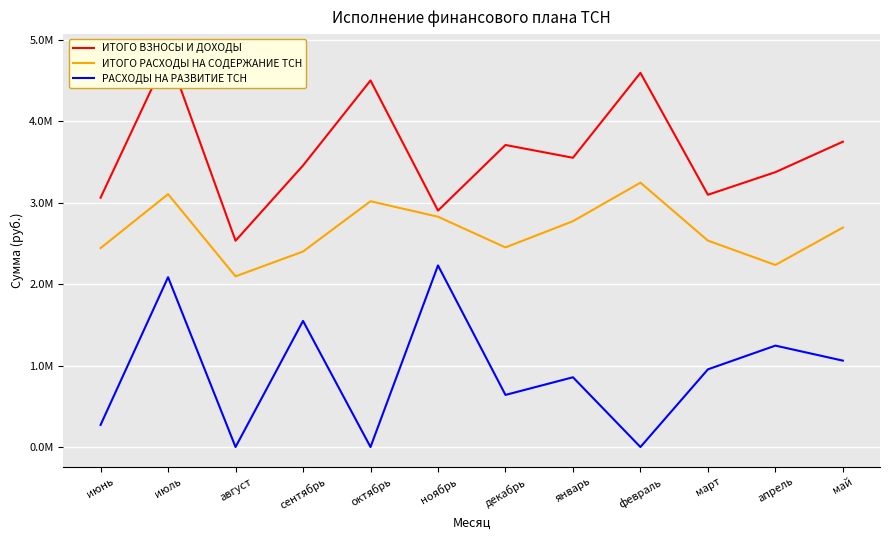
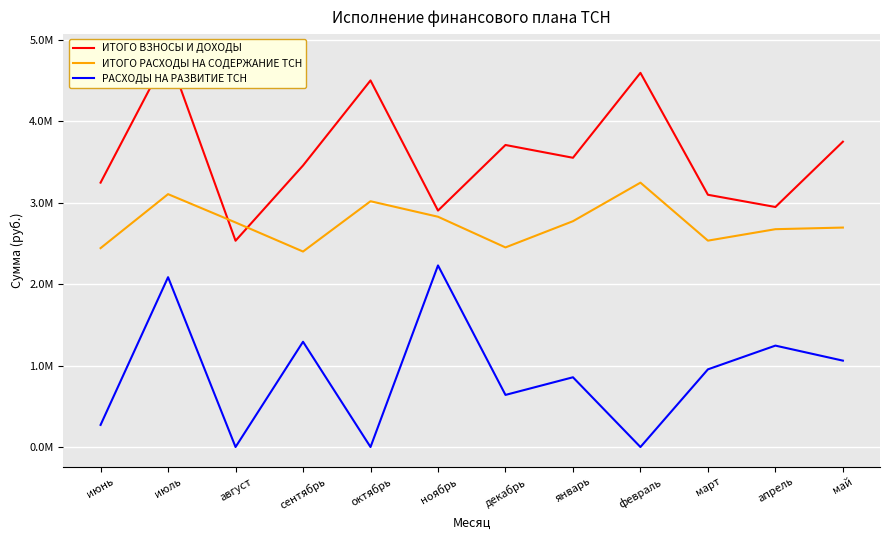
  {
    "ИТОГО ВЗНОСЫ И ДОХОДЫ": {
-     "июнь": 3100000,
+     "июнь": 3200000,
      "август": 2500000,
      "сентябрь": 3500000,
      "октябрь": 4500000,
      "ноябрь": 2900000,
      "декабрь": 3700000,
      "январь": 3600000,
      "февраль": 4600000,
      "март": 3100000,
-     "апрель": 3400000,
+     "апрель": 2900000,
      "май": 3700000
    },
    "ИТОГО РАСХОДЫ НА СОДЕРЖАНИЕ ТСН": {
      "июнь": 2400000,
      "июль": 3100000,
-     "август": 2100000,
+     "август": 2800000,
      "сентябрь": 2400000,
      "октябрь": 3000000,
      "ноябрь": 2800000,
      "декабрь": 2500000,
      "январь": 2800000,
      "февраль": 3200000,
      "март": 2500000,
-     "апрель": 2200000,
+     "апрель": 2700000,
      "май": 2700000
    },
    "РАСХОДЫ НА РАЗВИТИЕ ТСН": {
      "июнь": 300000,
      "июль": 2100000,
      "август": 0,
-     "сентябрь": 1500000,
+     "сентябрь": 1300000,
      "октябрь": 0,
      "ноябрь": 2200000,
      "декабрь": 600000,
      "январь": 900000,
      "февраль": 0,
      "март": 1000000,
      "апрель": 1200000,
      "май": 1100000
    }
  }
